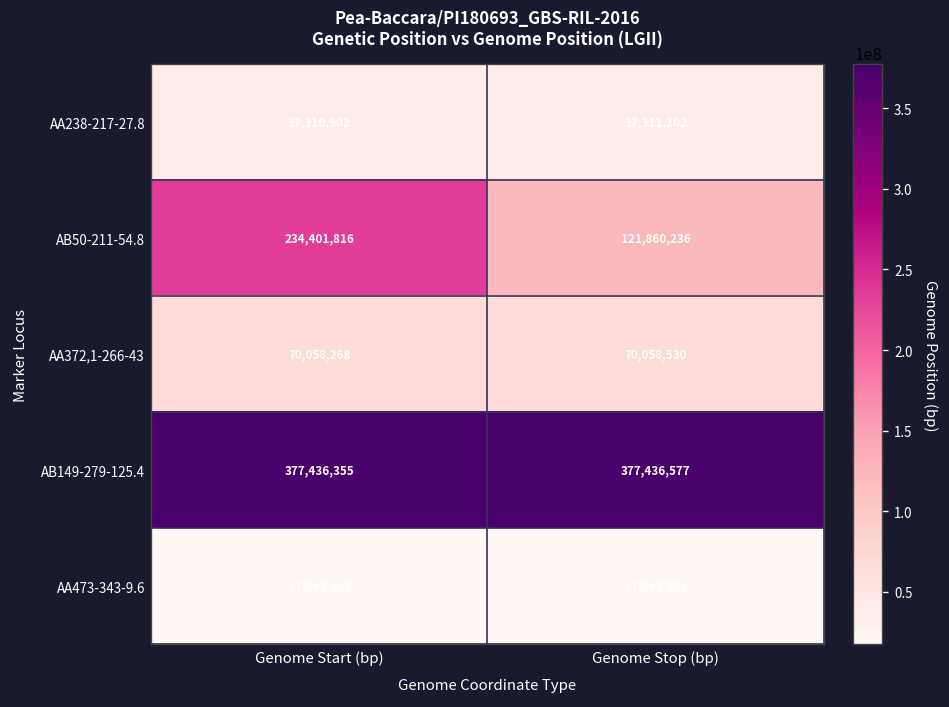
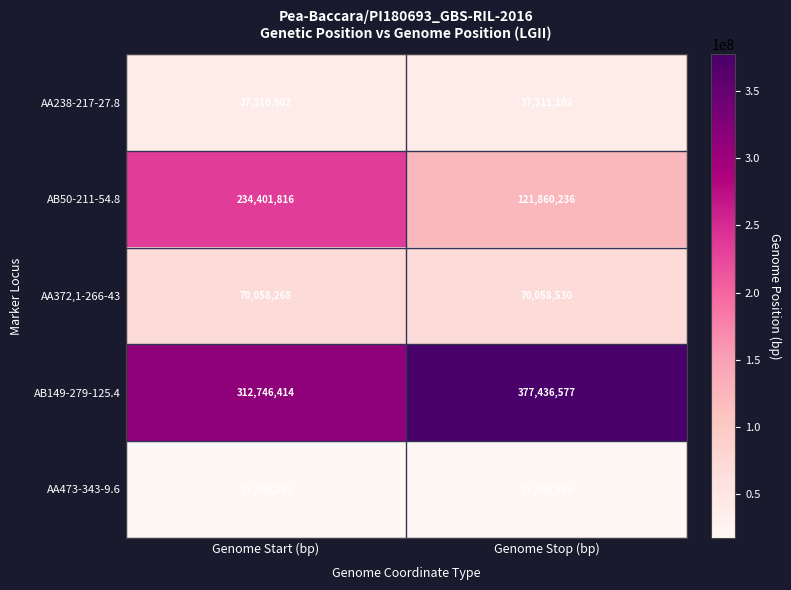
  {
    "AB50-211-54.8": {
      "Genome Start (bp)": "234,401,816",
      "Genome Stop (bp)": "121,860,236"
    },
    "AB149-279-125.4": {
-     "Genome Start (bp)": "377,436,355",
+     "Genome Start (bp)": "312,746,414",
      "Genome Stop (bp)": "377,436,577"
    }
  }
